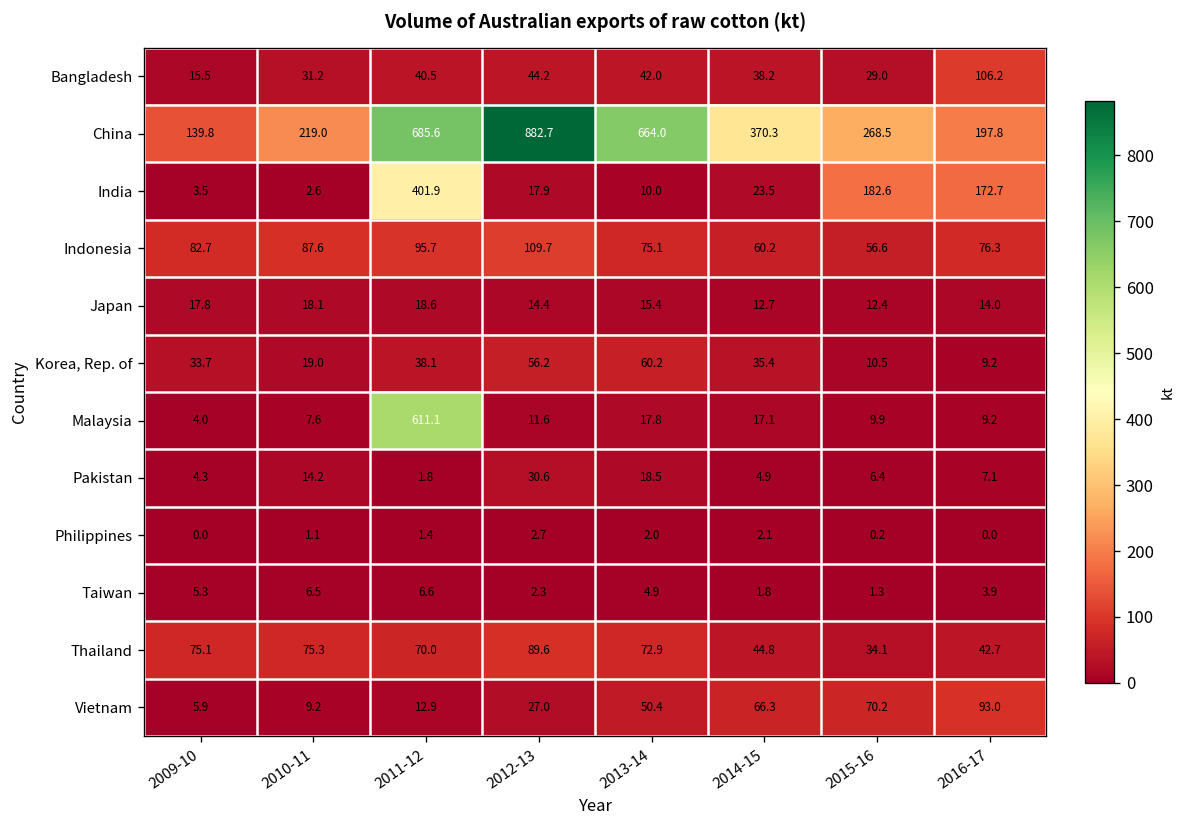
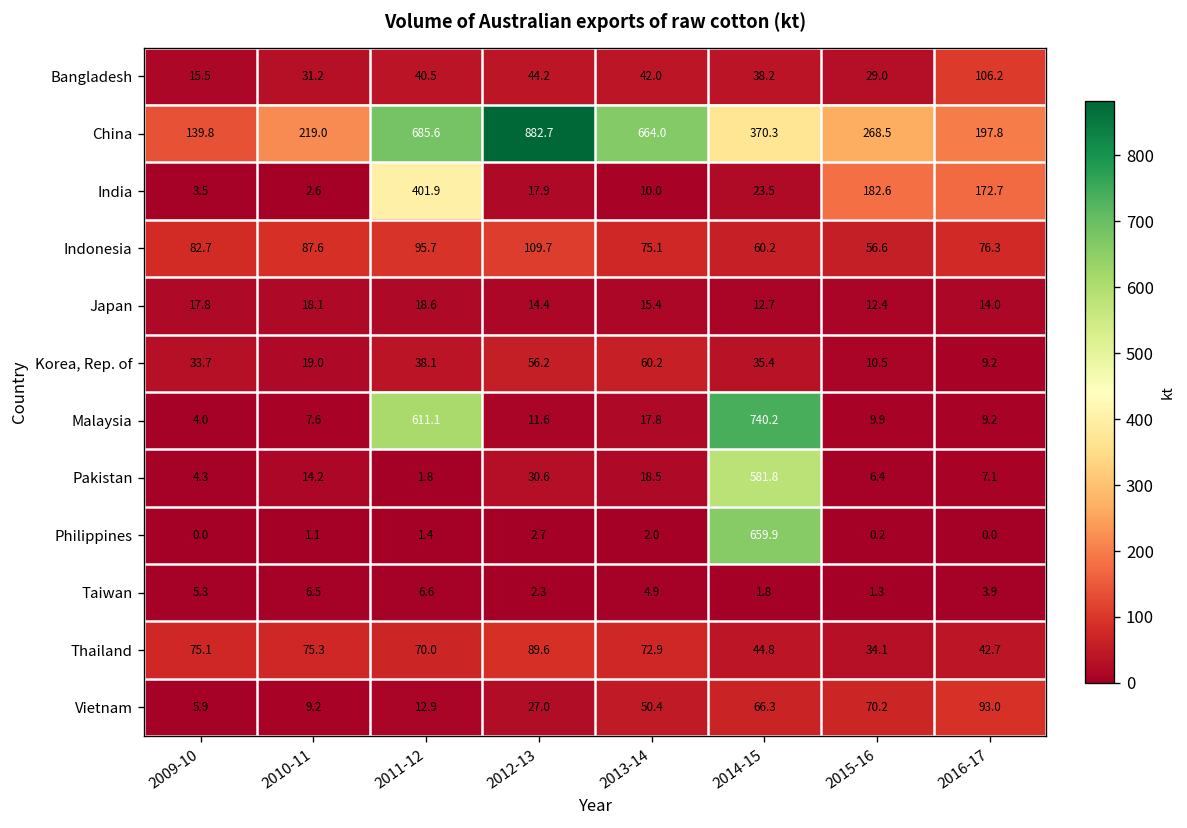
  {
    "Bangladesh": {
      "2009-10": 15.5,
      "2010-11": 31.2,
      "2011-12": 40.5,
      "2012-13": 44.2,
      "2013-14": 42.0,
      "2014-15": 38.2,
      "2015-16": 29.0,
      "2016-17": 106.2
    },
    "China": {
      "2009-10": 139.8,
      "2010-11": 219.0,
      "2011-12": 685.6,
      "2012-13": 882.7,
      "2013-14": 664.0,
      "2014-15": 370.3,
      "2015-16": 268.5,
      "2016-17": 197.8
    },
    "India": {
      "2009-10": 3.5,
      "2010-11": 2.6,
      "2011-12": 401.9,
      "2012-13": 17.9,
      "2013-14": 10.0,
      "2014-15": 23.5,
      "2015-16": 182.6,
      "2016-17": 172.7
    },
    "Indonesia": {
      "2009-10": 82.7,
      "2010-11": 87.6,
      "2011-12": 95.7,
      "2012-13": 109.7,
      "2013-14": 75.1,
      "2014-15": 60.2,
      "2015-16": 56.6,
      "2016-17": 76.3
    },
    "Japan": {
      "2009-10": 17.8,
      "2010-11": 18.1,
      "2011-12": 18.6,
      "2012-13": 14.4,
      "2013-14": 15.4,
      "2014-15": 12.7,
      "2015-16": 12.4,
      "2016-17": 14.0
    },
    "Korea, Rep. of": {
      "2009-10": 33.7,
      "2010-11": 19.0,
      "2011-12": 38.1,
      "2012-13": 56.2,
      "2013-14": 60.2,
      "2014-15": 35.4,
      "2015-16": 10.5,
      "2016-17": 9.2
    },
    "Malaysia": {
      "2009-10": 4.0,
      "2010-11": 7.6,
      "2011-12": 611.1,
      "2012-13": 11.6,
      "2013-14": 17.8,
-     "2014-15": 17.1,
+     "2014-15": 740.2,
      "2015-16": 9.9,
      "2016-17": 9.2
    },
    "Pakistan": {
      "2009-10": 4.3,
      "2010-11": 14.2,
      "2011-12": 1.8,
      "2012-13": 30.6,
      "2013-14": 18.5,
-     "2014-15": 4.9,
+     "2014-15": 581.8,
      "2015-16": 6.4,
      "2016-17": 7.1
    },
    "Philippines": {
      "2009-10": 0.0,
      "2010-11": 1.1,
      "2011-12": 1.4,
      "2012-13": 2.7,
      "2013-14": 2.0,
-     "2014-15": 2.1,
+     "2014-15": 659.9,
      "2015-16": 0.2,
      "2016-17": 0.0
    },
    "Taiwan": {
      "2009-10": 5.3,
      "2010-11": 6.5,
      "2011-12": 6.6,
      "2012-13": 2.3,
      "2013-14": 4.9,
      "2014-15": 1.8,
      "2015-16": 1.3,
      "2016-17": 3.9
    },
    "Thailand": {
      "2009-10": 75.1,
      "2010-11": 75.3,
      "2011-12": 70.0,
      "2012-13": 89.6,
      "2013-14": 72.9,
      "2014-15": 44.8,
      "2015-16": 34.1,
      "2016-17": 42.7
    },
    "Vietnam": {
      "2009-10": 5.9,
      "2010-11": 9.2,
      "2011-12": 12.9,
      "2012-13": 27.0,
      "2013-14": 50.4,
      "2014-15": 66.3,
      "2015-16": 70.2,
      "2016-17": 93.0
    }
  }
